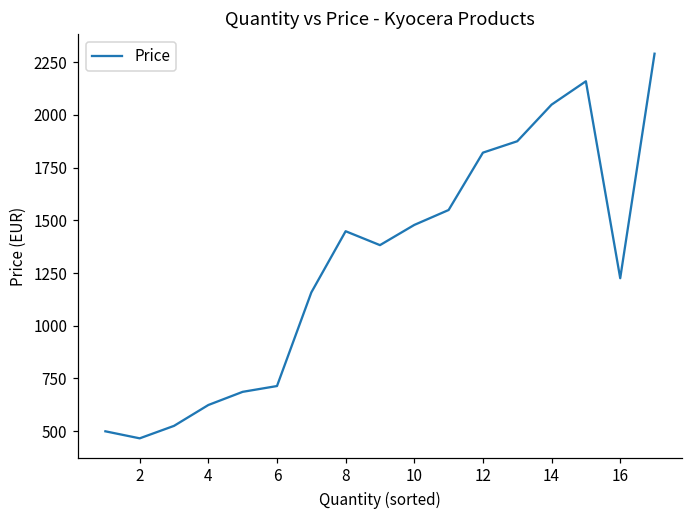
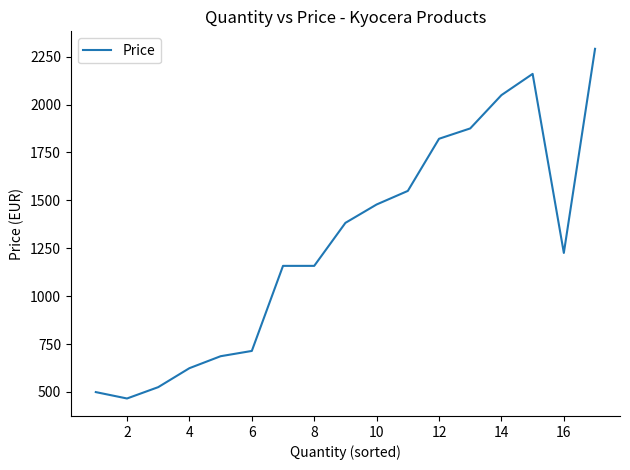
  {
    "2": 470,
    "4": 620,
    "6": 710,
-   "8": 1450,
+   "8": 1160,
    "10": 1480,
    "12": 1820,
    "14": 2050,
    "16": 1230
  }
